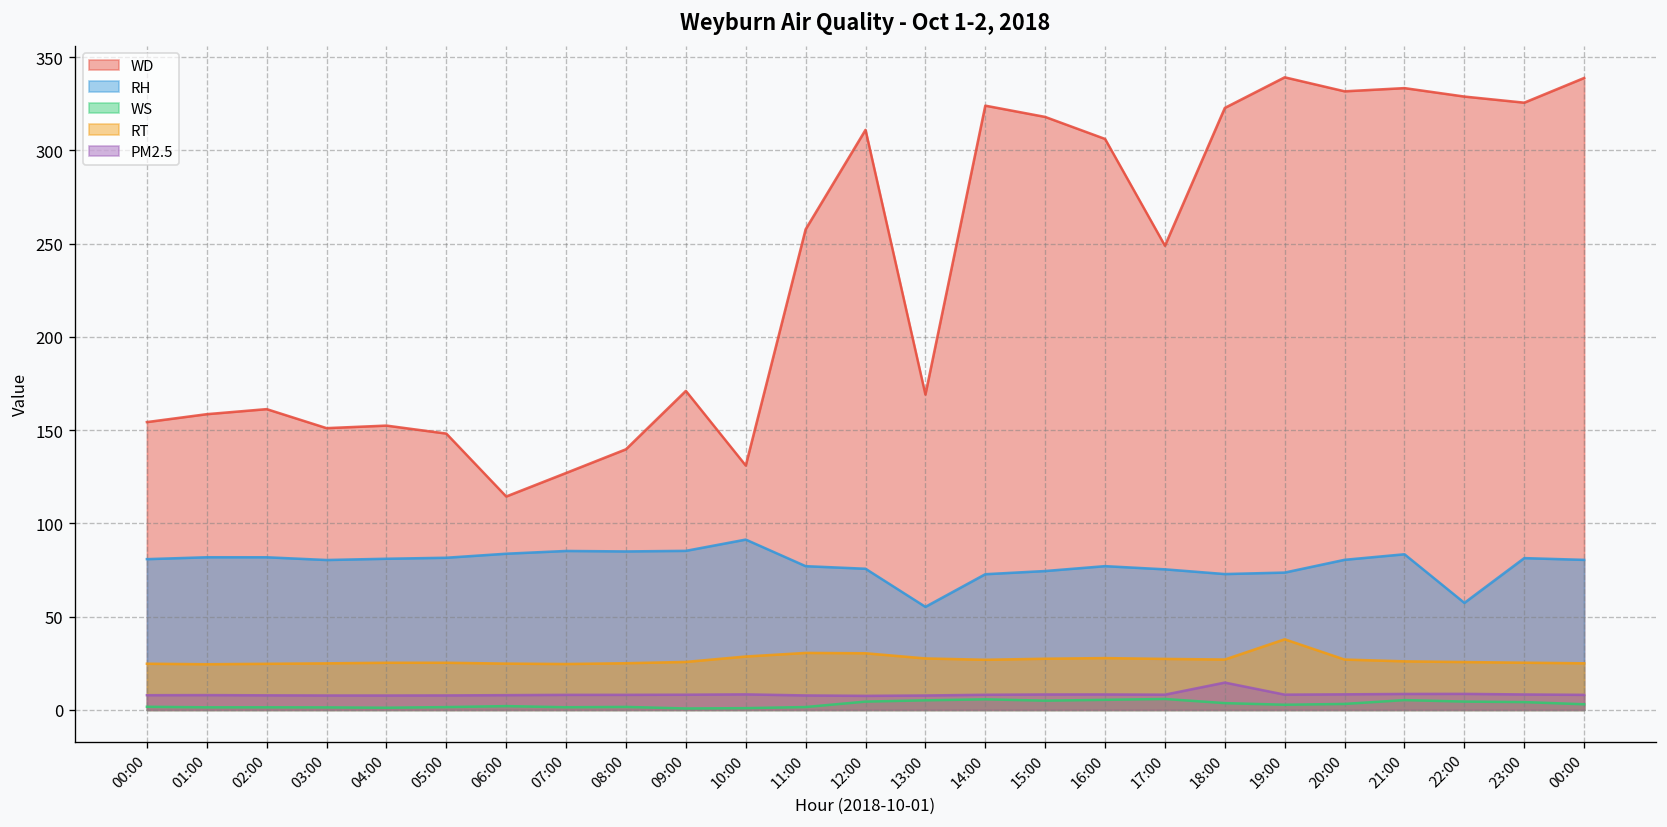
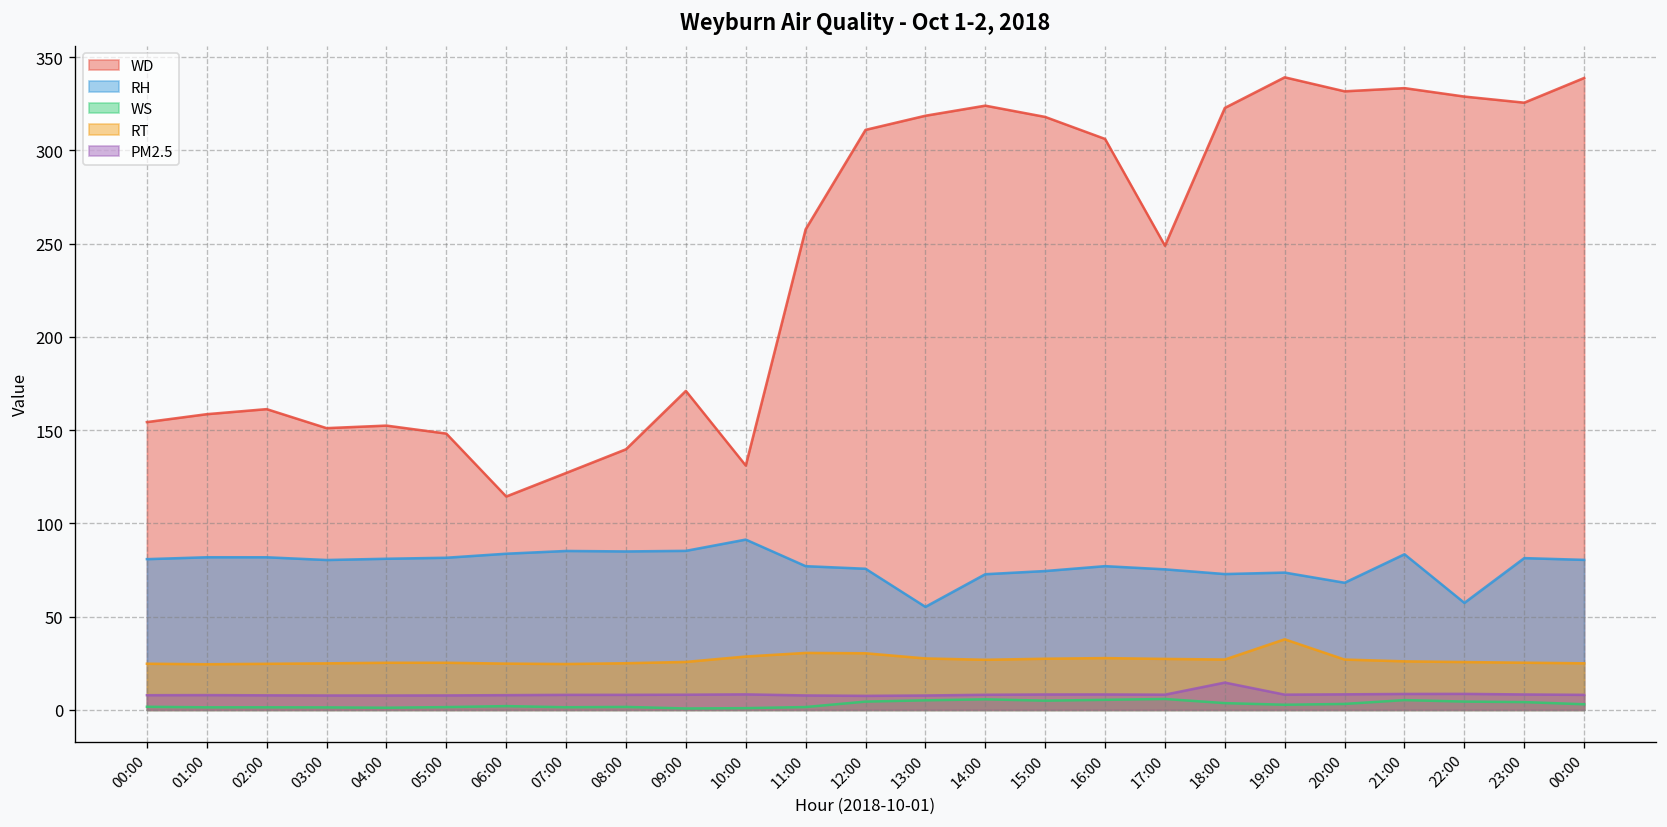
  {
    "WD": {
      "01:00": 159,
      "02:00": 161,
      "03:00": 151,
      "04:00": 152,
      "05:00": 148,
      "06:00": 114,
      "07:00": 127,
      "08:00": 140,
      "09:00": 171,
      "10:00": 131,
      "11:00": 258,
      "12:00": 311,
-     "13:00": 169,
+     "13:00": 319,
      "14:00": 324,
      "15:00": 318,
      "16:00": 306,
      "17:00": 249,
      "18:00": 323,
      "19:00": 339,
      "20:00": 332,
      "21:00": 333,
      "22:00": 329,
      "23:00": 326
    },
    "RH": {
      "01:00": 82,
      "02:00": 82,
      "03:00": 80,
      "04:00": 81,
      "05:00": 82,
      "06:00": 84,
      "07:00": 85,
      "08:00": 85,
      "09:00": 85,
      "10:00": 91,
      "11:00": 77,
      "12:00": 76,
      "13:00": 55,
      "14:00": 73,
      "15:00": 74,
      "16:00": 77,
      "17:00": 75,
      "18:00": 73,
      "19:00": 74,
-     "20:00": 80,
+     "20:00": 68,
      "21:00": 83,
      "22:00": 57,
      "23:00": 81
    },
    "WS": {
      "01:00": 1,
      "02:00": 1,
      "03:00": 1,
      "04:00": 1,
      "05:00": 2,
      "06:00": 2,
      "07:00": 1,
      "08:00": 2,
      "09:00": 1,
      "10:00": 1,
      "11:00": 2,
      "12:00": 4,
      "13:00": 5,
      "14:00": 6,
      "15:00": 5,
      "16:00": 5,
      "17:00": 6,
      "18:00": 4,
      "19:00": 3,
      "20:00": 3,
      "21:00": 5,
      "22:00": 4,
      "23:00": 4
    },
    "RT": {
      "01:00": 24,
      "02:00": 25,
      "03:00": 25,
      "04:00": 25,
      "05:00": 25,
      "06:00": 25,
      "07:00": 25,
      "08:00": 25,
      "09:00": 26,
      "10:00": 29,
      "11:00": 31,
      "12:00": 30,
      "13:00": 28,
      "14:00": 27,
      "15:00": 27,
      "16:00": 28,
      "17:00": 27,
      "18:00": 27,
      "19:00": 38,
      "20:00": 27,
      "21:00": 26,
      "22:00": 26,
      "23:00": 25
    },
    "PM2.5": {
      "01:00": 8,
      "02:00": 8,
      "03:00": 8,
      "04:00": 8,
      "05:00": 8,
      "06:00": 8,
      "07:00": 8,
      "08:00": 8,
      "09:00": 8,
      "10:00": 8,
      "11:00": 8,
      "12:00": 8,
      "13:00": 8,
      "14:00": 8,
      "15:00": 8,
      "16:00": 8,
      "17:00": 8,
      "18:00": 15,
      "19:00": 8,
      "20:00": 8,
      "21:00": 9,
      "22:00": 9,
      "23:00": 8
    }
  }
